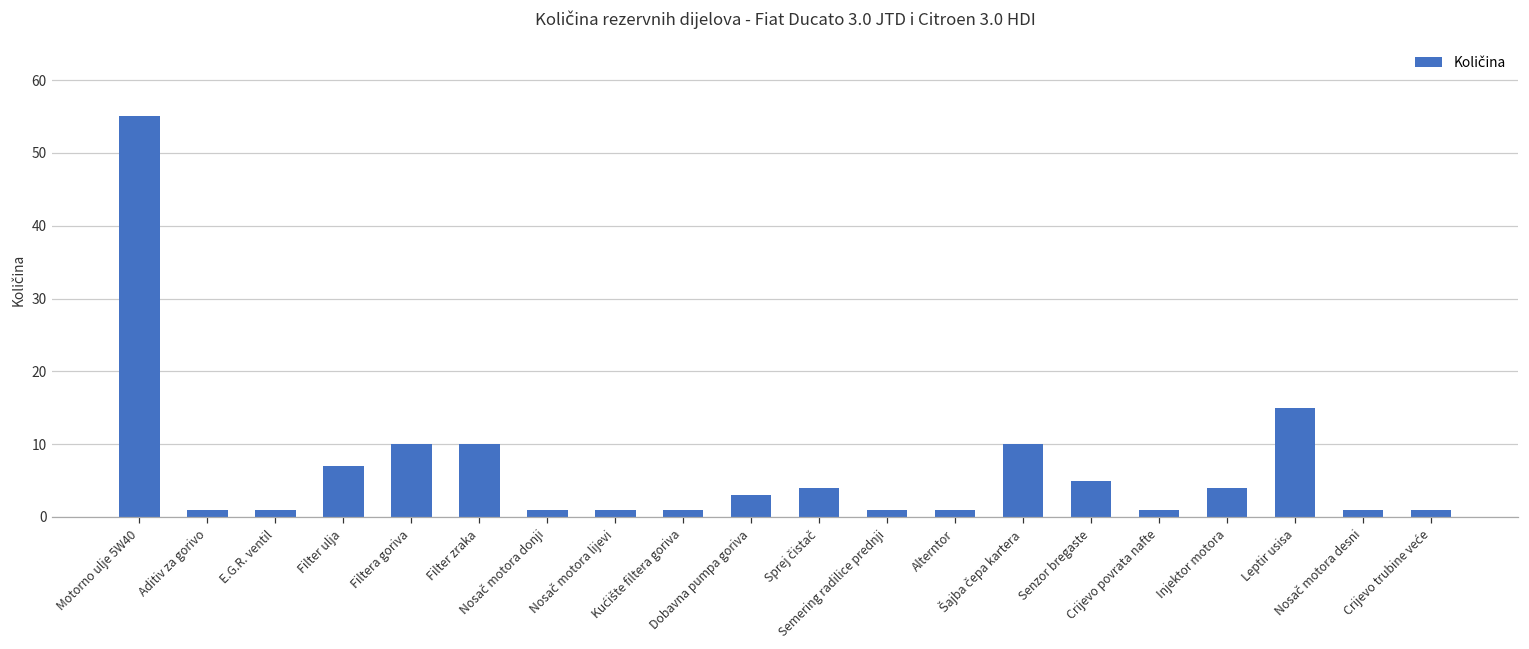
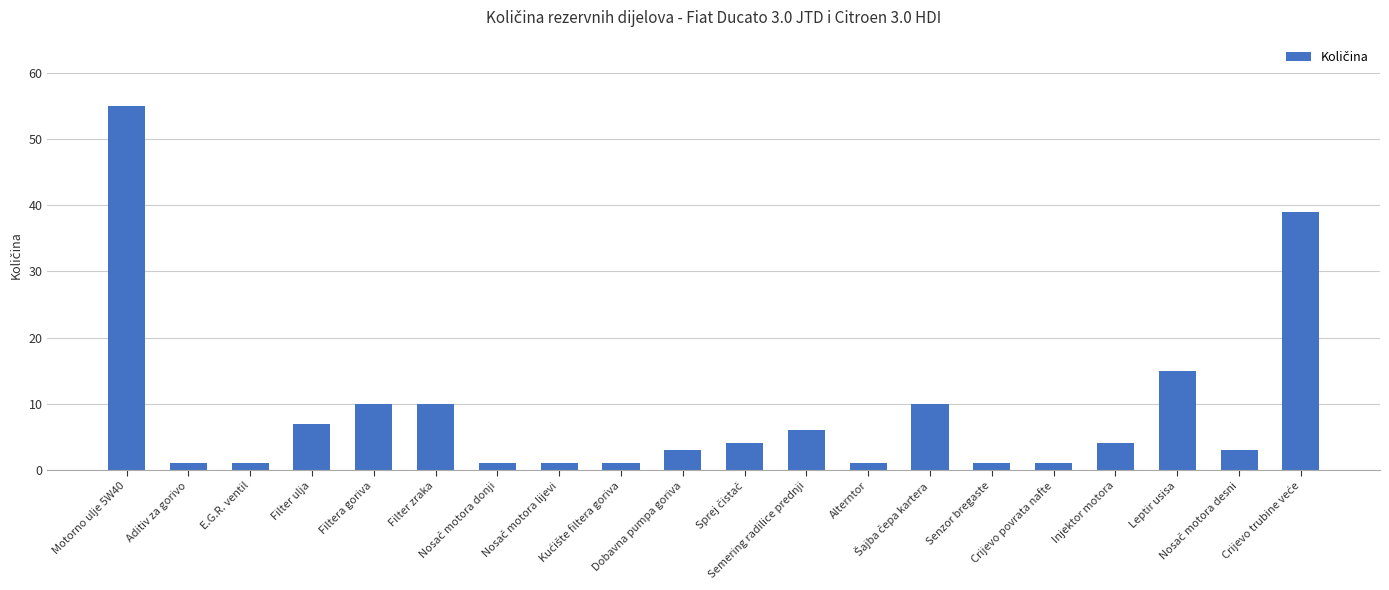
  {
    "Motorno ulje 5W40": 55,
    "Aditiv za gorivo": 1,
    "E.G.R. ventil": 1,
    "Filter ulja": 7,
    "Filtera goriva": 10,
    "Filter zraka": 10,
    "Nosač motora donji": 1,
    "Nosač motora lijevi": 1,
    "Kućište filtera goriva": 1,
    "Dobavna pumpa goriva": 3,
    "Sprej čistač": 4,
-   "Semering radilice prednji": 1,
+   "Semering radilice prednji": 6,
    "Alterntor": 1,
    "Šajba čepa kartera": 10,
-   "Senzor bregaste": 5,
+   "Senzor bregaste": 1,
    "Crijevo povrata nafte": 1,
    "Injektor motora": 4,
    "Leptir usisa": 15,
-   "Nosač motora desni": 1,
-   "Crijevo trubine veće": 1
+   "Nosač motora desni": 3,
+   "Crijevo trubine veće": 39
  }
